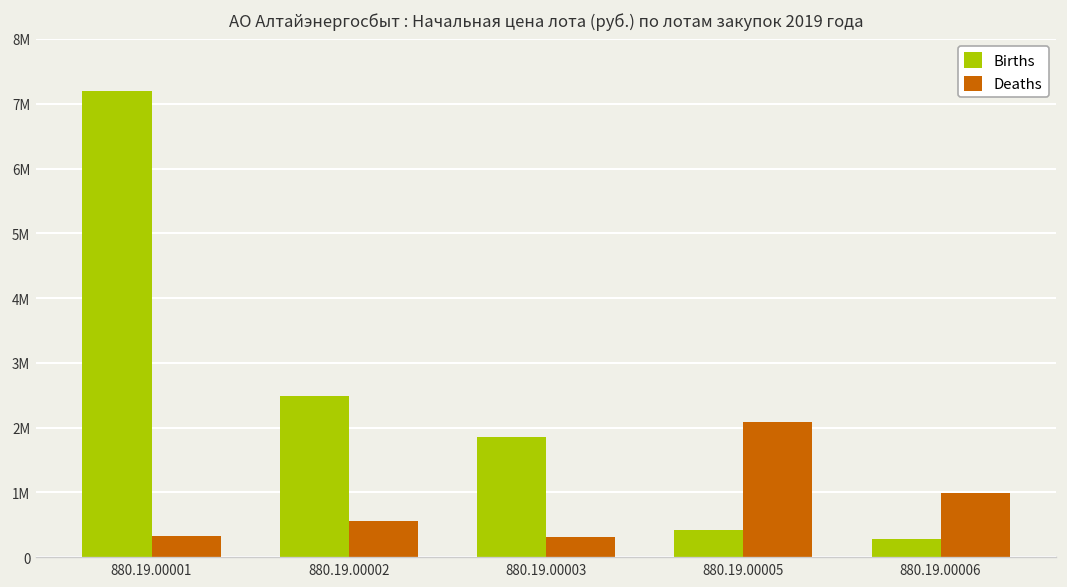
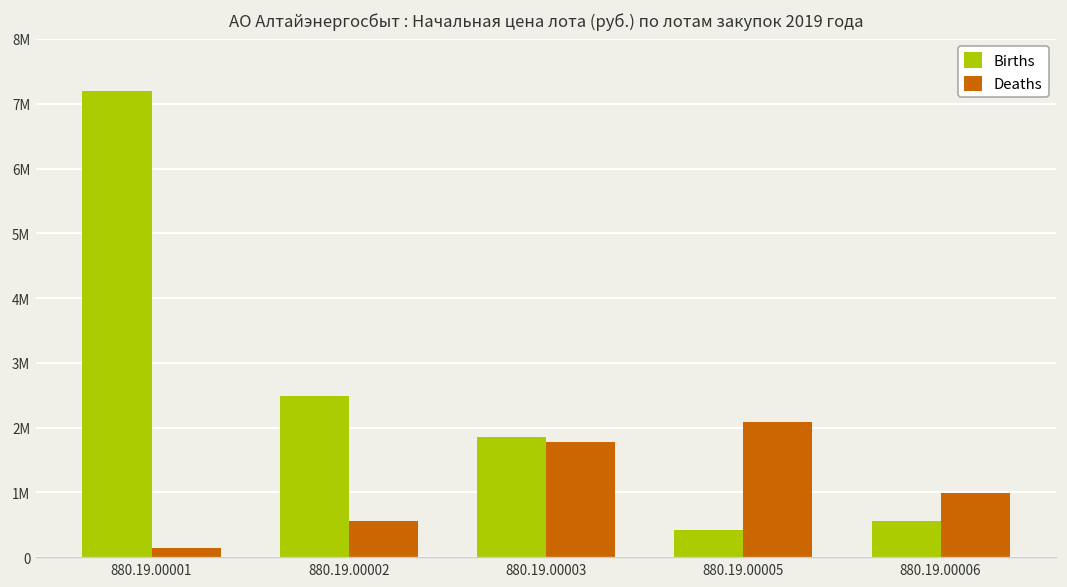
  {
    "Births": {
      "880.19.00001": 7200000,
      "880.19.00002": 2500000,
      "880.19.00003": 1900000,
      "880.19.00005": 400000,
-     "880.19.00006": 300000
+     "880.19.00006": 600000
    },
    "Deaths": {
-     "880.19.00001": 300000,
+     "880.19.00001": 100000,
      "880.19.00002": 600000,
-     "880.19.00003": 300000,
+     "880.19.00003": 1800000,
      "880.19.00005": 2100000,
      "880.19.00006": 1000000
    }
  }
